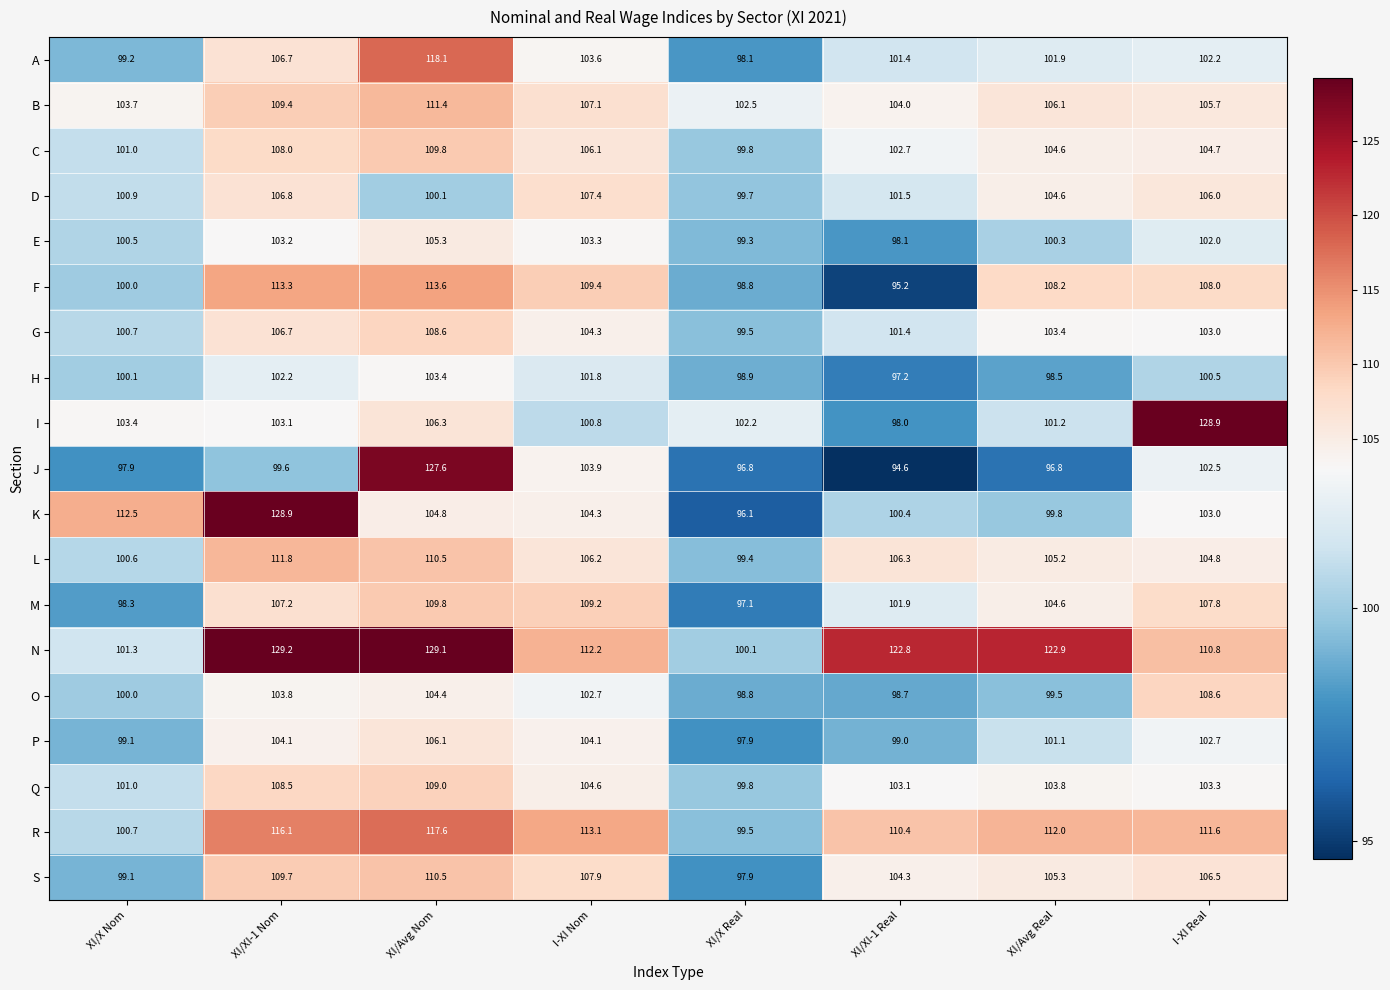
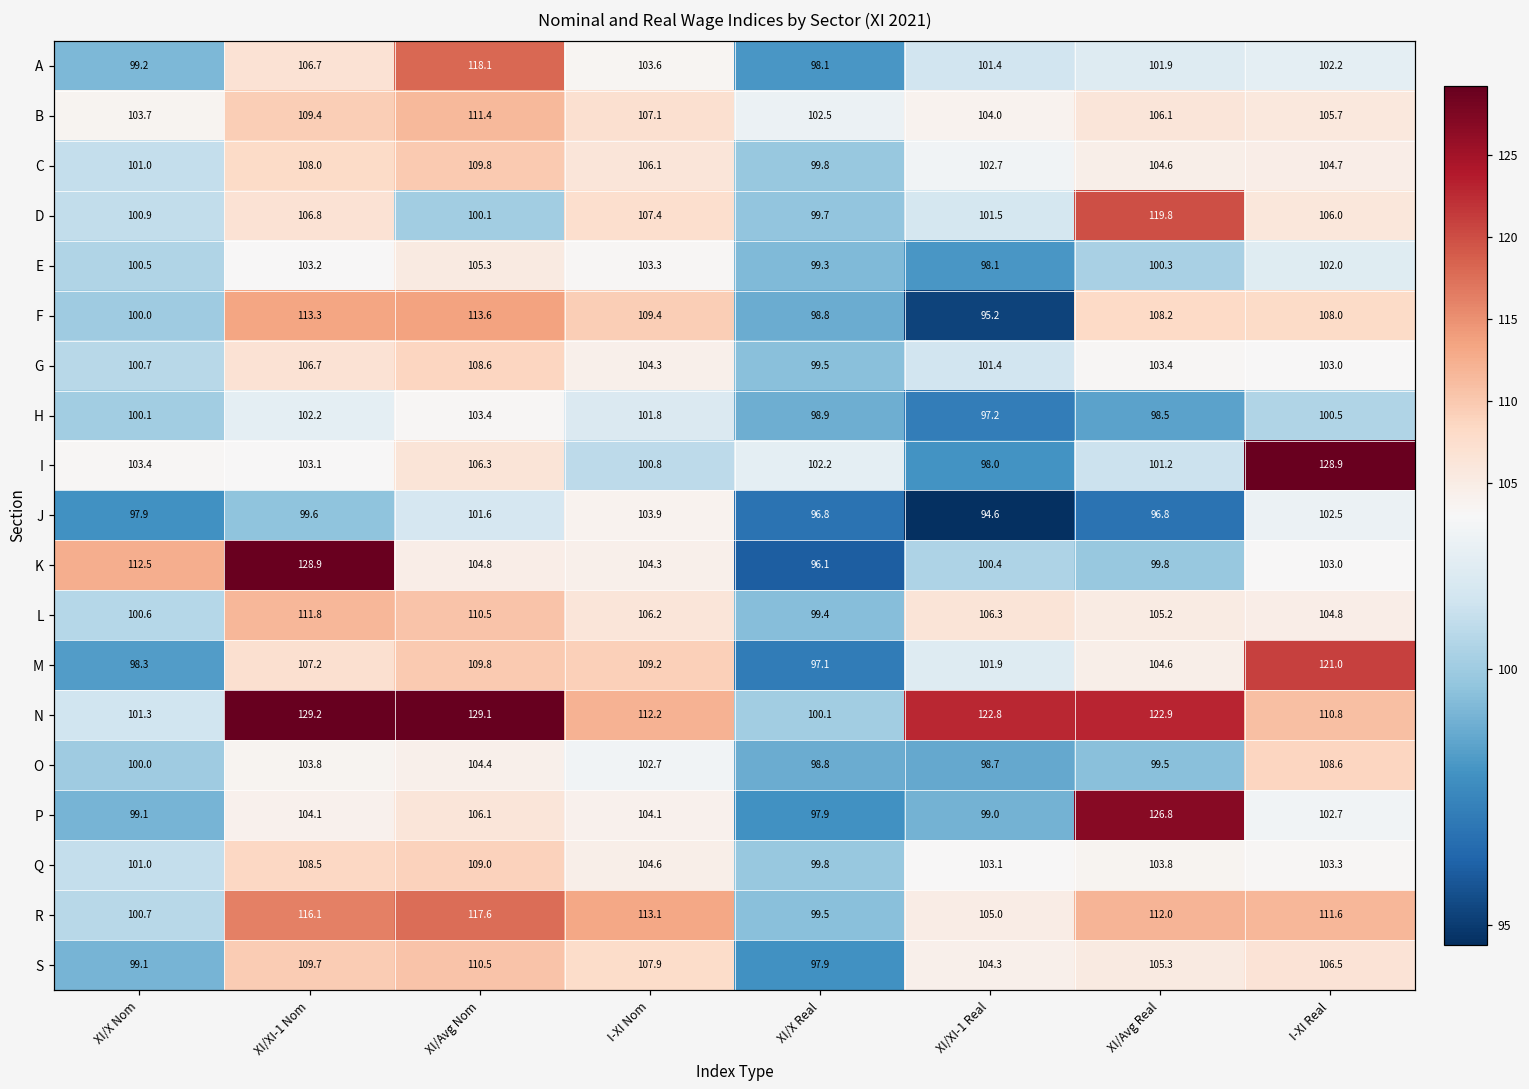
  {
    "A": {
      "XI/X Nom": 99.2,
      "XI/XI-1 Nom": 106.7,
      "XI/Avg Nom": 118.1,
      "I-XI Nom": 103.6,
      "XI/X Real": 98.1,
      "XI/XI-1 Real": 101.4,
      "XI/Avg Real": 101.9,
      "I-XI Real": 102.2
    },
    "B": {
      "XI/X Nom": 103.7,
      "XI/XI-1 Nom": 109.4,
      "XI/Avg Nom": 111.4,
      "I-XI Nom": 107.1,
      "XI/X Real": 102.5,
      "XI/XI-1 Real": 104.0,
      "XI/Avg Real": 106.1,
      "I-XI Real": 105.7
    },
    "C": {
      "XI/X Nom": 101.0,
      "XI/XI-1 Nom": 108.0,
      "XI/Avg Nom": 109.8,
      "I-XI Nom": 106.1,
      "XI/X Real": 99.8,
      "XI/XI-1 Real": 102.7,
      "XI/Avg Real": 104.6,
      "I-XI Real": 104.7
    },
    "D": {
      "XI/X Nom": 100.9,
      "XI/XI-1 Nom": 106.8,
      "XI/Avg Nom": 100.1,
      "I-XI Nom": 107.4,
      "XI/X Real": 99.7,
      "XI/XI-1 Real": 101.5,
-     "XI/Avg Real": 104.6,
+     "XI/Avg Real": 119.8,
      "I-XI Real": 106.0
    },
    "E": {
      "XI/X Nom": 100.5,
      "XI/XI-1 Nom": 103.2,
      "XI/Avg Nom": 105.3,
      "I-XI Nom": 103.3,
      "XI/X Real": 99.3,
      "XI/XI-1 Real": 98.1,
      "XI/Avg Real": 100.3,
      "I-XI Real": 102.0
    },
    "F": {
      "XI/X Nom": 100.0,
      "XI/XI-1 Nom": 113.3,
      "XI/Avg Nom": 113.6,
      "I-XI Nom": 109.4,
      "XI/X Real": 98.8,
      "XI/XI-1 Real": 95.2,
      "XI/Avg Real": 108.2,
      "I-XI Real": 108.0
    },
    "G": {
      "XI/X Nom": 100.7,
      "XI/XI-1 Nom": 106.7,
      "XI/Avg Nom": 108.6,
      "I-XI Nom": 104.3,
      "XI/X Real": 99.5,
      "XI/XI-1 Real": 101.4,
      "XI/Avg Real": 103.4,
      "I-XI Real": 103.0
    },
    "H": {
      "XI/X Nom": 100.1,
      "XI/XI-1 Nom": 102.2,
      "XI/Avg Nom": 103.4,
      "I-XI Nom": 101.8,
      "XI/X Real": 98.9,
      "XI/XI-1 Real": 97.2,
      "XI/Avg Real": 98.5,
      "I-XI Real": 100.5
    },
    "I": {
      "XI/X Nom": 103.4,
      "XI/XI-1 Nom": 103.1,
      "XI/Avg Nom": 106.3,
      "I-XI Nom": 100.8,
      "XI/X Real": 102.2,
      "XI/XI-1 Real": 98.0,
      "XI/Avg Real": 101.2,
      "I-XI Real": 128.9
    },
    "J": {
      "XI/X Nom": 97.9,
      "XI/XI-1 Nom": 99.6,
-     "XI/Avg Nom": 127.6,
+     "XI/Avg Nom": 101.6,
      "I-XI Nom": 103.9,
      "XI/X Real": 96.8,
      "XI/XI-1 Real": 94.6,
      "XI/Avg Real": 96.8,
      "I-XI Real": 102.5
    },
    "K": {
      "XI/X Nom": 112.5,
      "XI/XI-1 Nom": 128.9,
      "XI/Avg Nom": 104.8,
      "I-XI Nom": 104.3,
      "XI/X Real": 96.1,
      "XI/XI-1 Real": 100.4,
      "XI/Avg Real": 99.8,
      "I-XI Real": 103.0
    },
    "L": {
      "XI/X Nom": 100.6,
      "XI/XI-1 Nom": 111.8,
      "XI/Avg Nom": 110.5,
      "I-XI Nom": 106.2,
      "XI/X Real": 99.4,
      "XI/XI-1 Real": 106.3,
      "XI/Avg Real": 105.2,
      "I-XI Real": 104.8
    },
    "M": {
      "XI/X Nom": 98.3,
      "XI/XI-1 Nom": 107.2,
      "XI/Avg Nom": 109.8,
      "I-XI Nom": 109.2,
      "XI/X Real": 97.1,
      "XI/XI-1 Real": 101.9,
      "XI/Avg Real": 104.6,
-     "I-XI Real": 107.8
+     "I-XI Real": 121.0
    },
    "N": {
      "XI/X Nom": 101.3,
      "XI/XI-1 Nom": 129.2,
      "XI/Avg Nom": 129.1,
      "I-XI Nom": 112.2,
      "XI/X Real": 100.1,
      "XI/XI-1 Real": 122.8,
      "XI/Avg Real": 122.9,
      "I-XI Real": 110.8
    },
    "O": {
      "XI/X Nom": 100.0,
      "XI/XI-1 Nom": 103.8,
      "XI/Avg Nom": 104.4,
      "I-XI Nom": 102.7,
      "XI/X Real": 98.8,
      "XI/XI-1 Real": 98.7,
      "XI/Avg Real": 99.5,
      "I-XI Real": 108.6
    },
    "P": {
      "XI/X Nom": 99.1,
      "XI/XI-1 Nom": 104.1,
      "XI/Avg Nom": 106.1,
      "I-XI Nom": 104.1,
      "XI/X Real": 97.9,
      "XI/XI-1 Real": 99.0,
-     "XI/Avg Real": 101.1,
+     "XI/Avg Real": 126.8,
      "I-XI Real": 102.7
    },
    "Q": {
      "XI/X Nom": 101.0,
      "XI/XI-1 Nom": 108.5,
      "XI/Avg Nom": 109.0,
      "I-XI Nom": 104.6,
      "XI/X Real": 99.8,
      "XI/XI-1 Real": 103.1,
      "XI/Avg Real": 103.8,
      "I-XI Real": 103.3
    },
    "R": {
      "XI/X Nom": 100.7,
      "XI/XI-1 Nom": 116.1,
      "XI/Avg Nom": 117.6,
      "I-XI Nom": 113.1,
      "XI/X Real": 99.5,
-     "XI/XI-1 Real": 110.4,
+     "XI/XI-1 Real": 105.0,
      "XI/Avg Real": 112.0,
      "I-XI Real": 111.6
    },
    "S": {
      "XI/X Nom": 99.1,
      "XI/XI-1 Nom": 109.7,
      "XI/Avg Nom": 110.5,
      "I-XI Nom": 107.9,
      "XI/X Real": 97.9,
      "XI/XI-1 Real": 104.3,
      "XI/Avg Real": 105.3,
      "I-XI Real": 106.5
    }
  }
